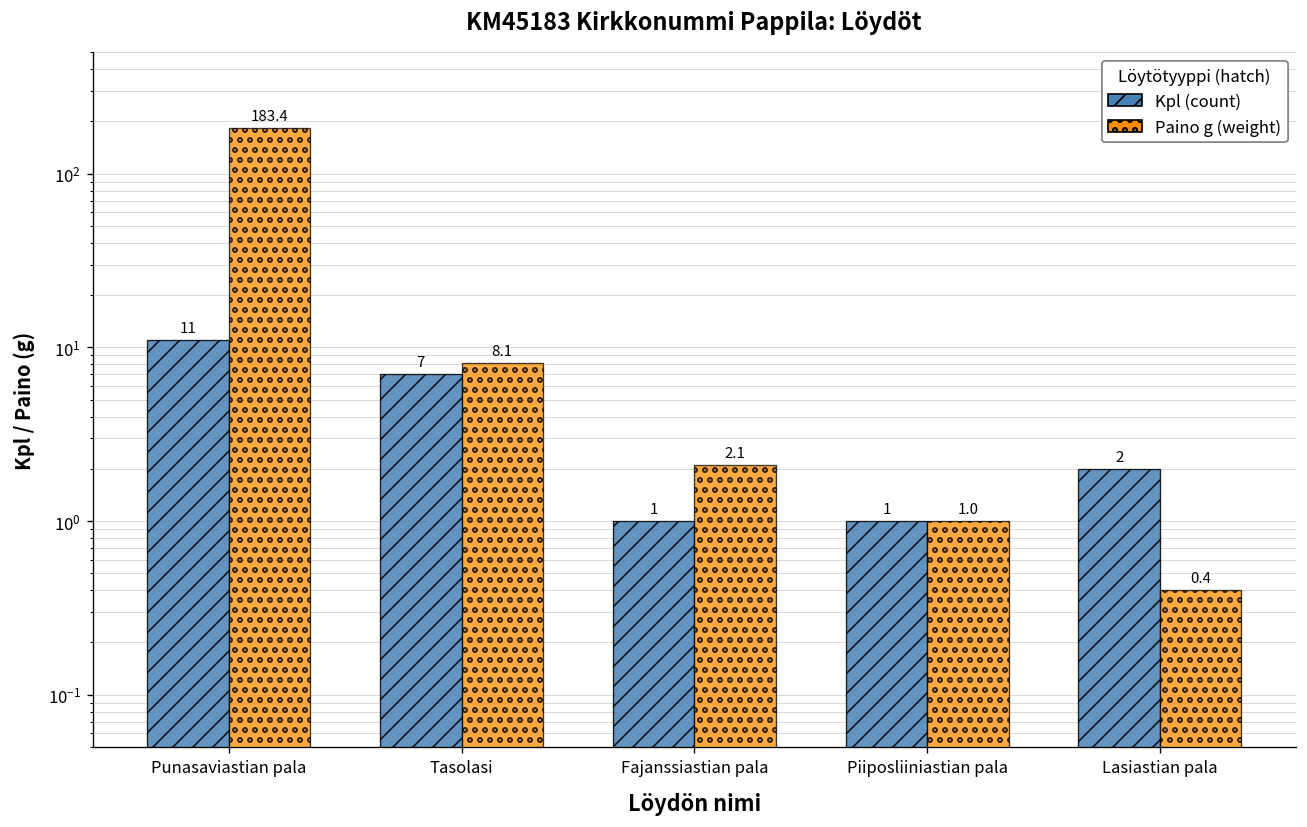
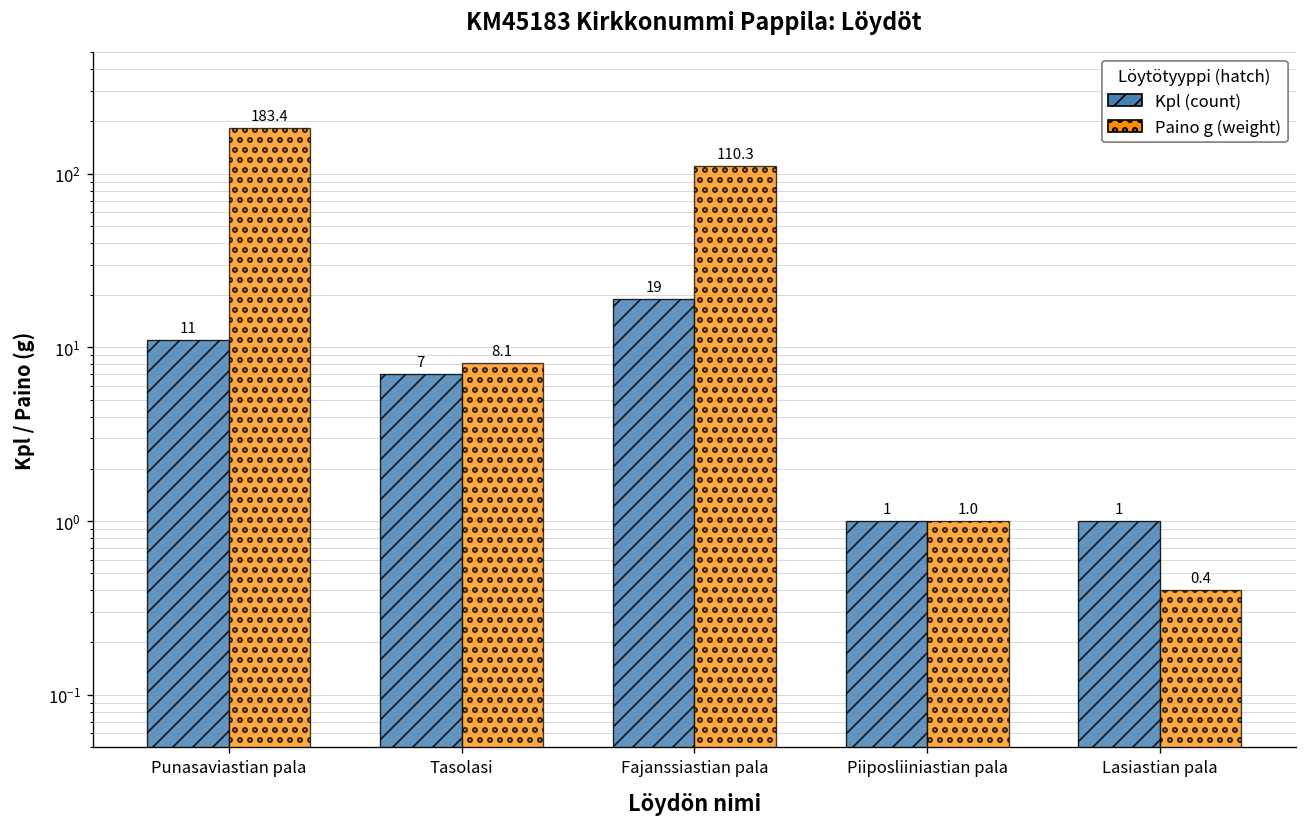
  {
    "Kpl (count)": {
      "Punasaviastian pala": 11,
      "Tasolasi": 7,
-     "Fajanssiastian pala": 1,
+     "Fajanssiastian pala": 19,
      "Piiposliiniastian pala": 1,
-     "Lasiastian pala": 2
+     "Lasiastian pala": 1
    },
    "Paino g (weight)": {
      "Punasaviastian pala": 183.4,
      "Tasolasi": 8.1,
-     "Fajanssiastian pala": 2.1,
+     "Fajanssiastian pala": 110.3,
      "Piiposliiniastian pala": 1.0,
      "Lasiastian pala": 0.4
    }
  }
